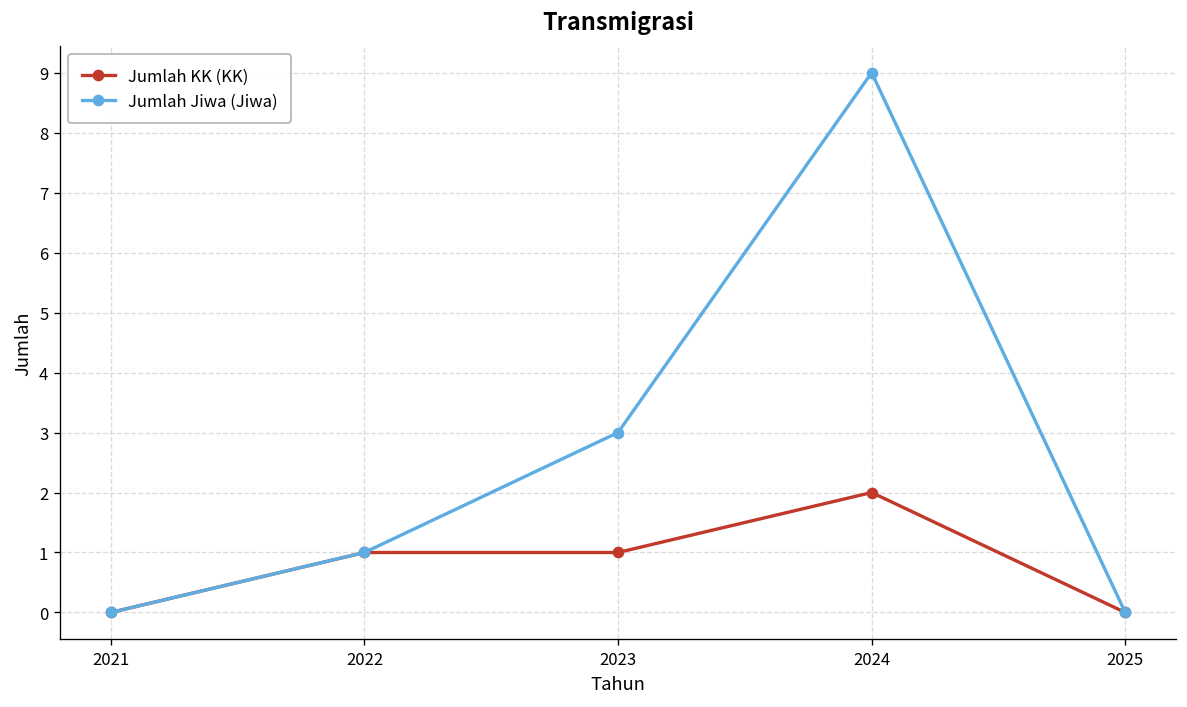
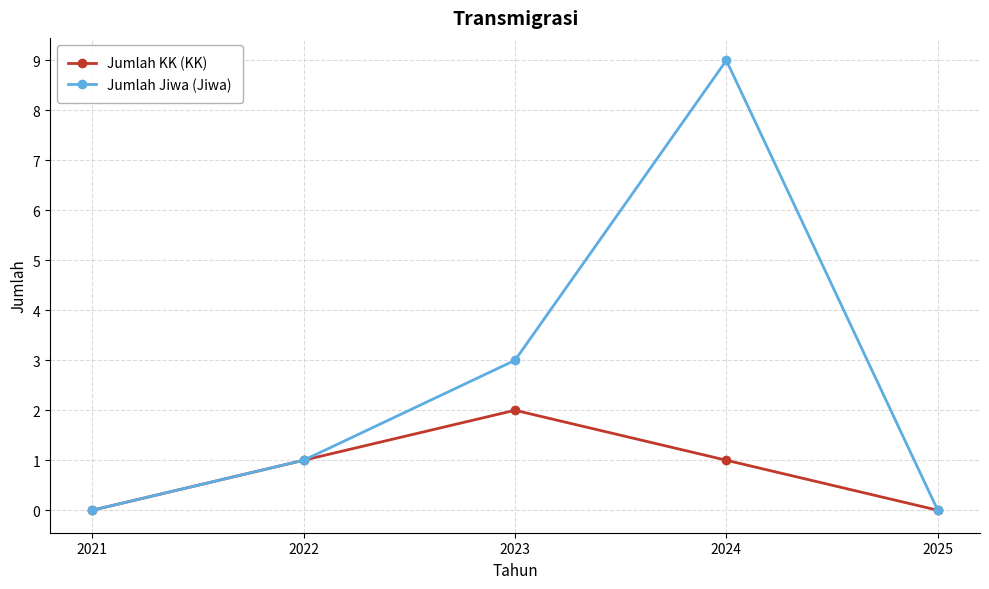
  {
    "Jumlah KK (KK)": {
-     "2023": 1,
-     "2024": 2
+     "2023": 2,
+     "2024": 1
    },
    "Jumlah Jiwa (Jiwa)": {
      "2023": 3,
      "2024": 9
    }
  }
